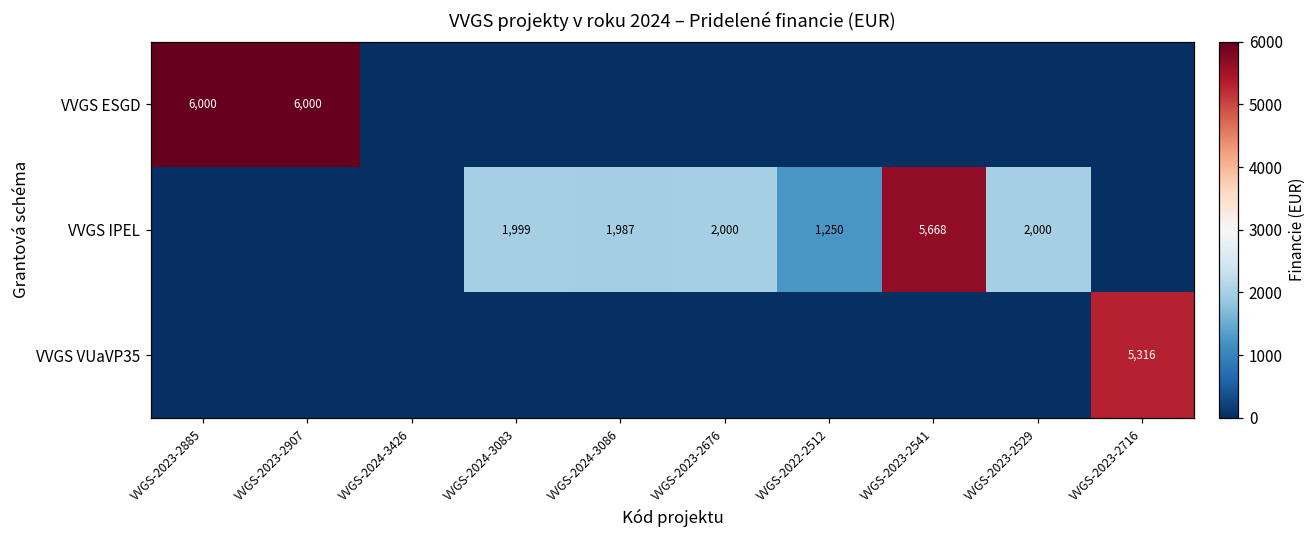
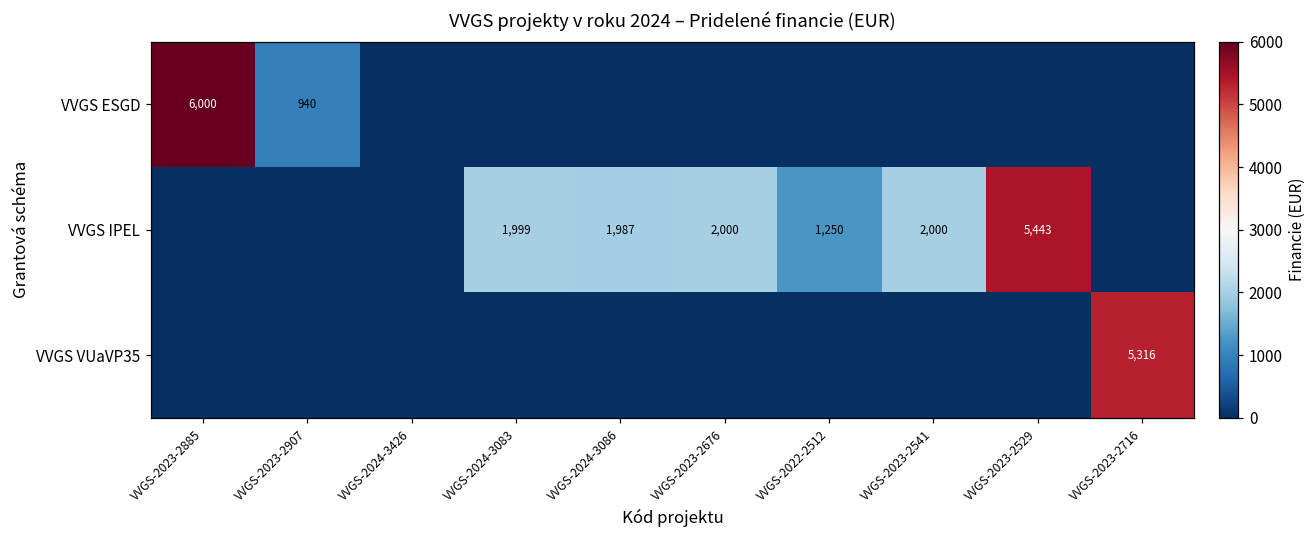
  {
    "VVGS ESGD": {
      "VVGS-2023-2885": "6,000",
-     "VVGS-2023-2907": "6,000"
+     "VVGS-2023-2907": "940"
    },
    "VVGS IPEL": {
      "VVGS-2024-3083": "1,999",
      "VVGS-2024-3086": "1,987",
      "VVGS-2023-2676": "2,000",
      "VVGS-2022-2512": "1,250",
-     "VVGS-2023-2541": "5,668",
-     "VVGS-2023-2529": "2,000"
+     "VVGS-2023-2541": "2,000",
+     "VVGS-2023-2529": "5,443"
    },
    "VVGS VUaVP35": {
      "VVGS-2023-2716": "5,316"
    }
  }
